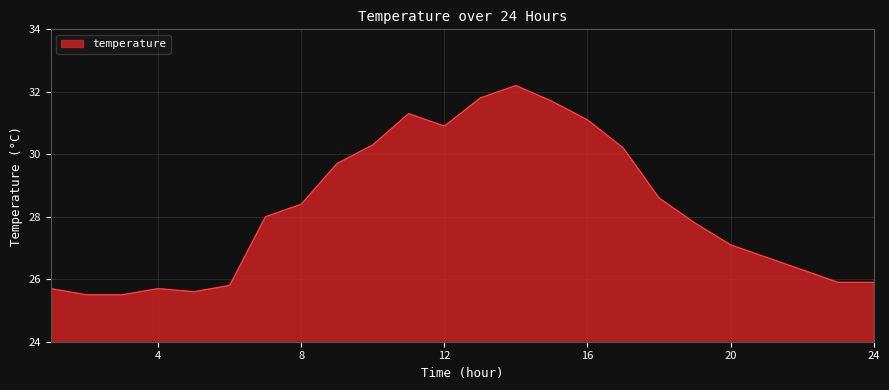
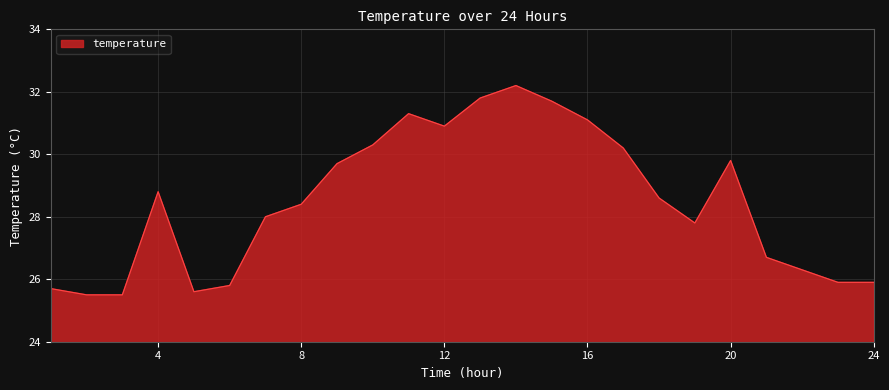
  {
-   "4": 25.7,
+   "4": 28.8,
    "8": 28.4,
    "12": 30.9,
    "16": 31.1,
-   "20": 27.1,
+   "20": 29.8,
    "24": 25.9
  }
